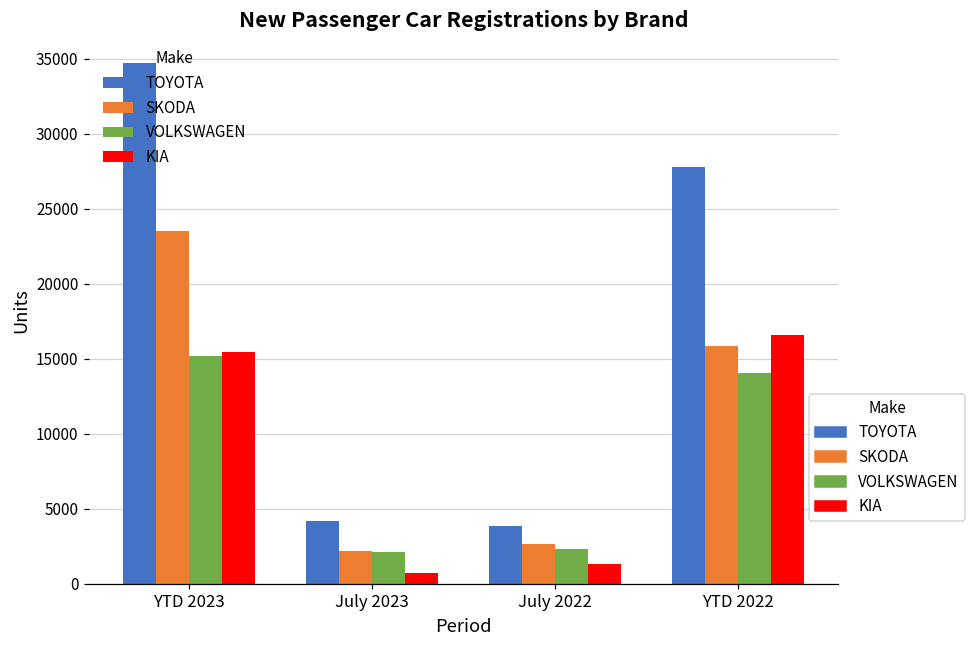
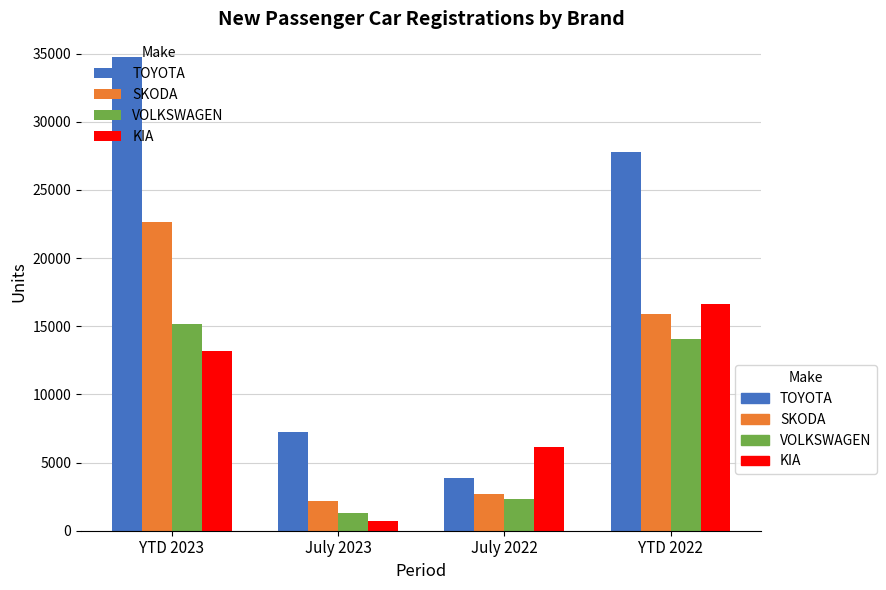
  {
    "TOYOTA": {
      "YTD 2023": 34700,
-     "July 2023": 4200,
+     "July 2023": 7300,
      "July 2022": 3900,
      "YTD 2022": 27800
    },
    "SKODA": {
-     "YTD 2023": 23500,
+     "YTD 2023": 22700,
      "July 2023": 2200,
      "July 2022": 2700,
      "YTD 2022": 15900
    },
    "VOLKSWAGEN": {
      "YTD 2023": 15200,
-     "July 2023": 2100,
+     "July 2023": 1300,
      "July 2022": 2400,
      "YTD 2022": 14000
    },
    "KIA": {
-     "YTD 2023": 15500,
+     "YTD 2023": 13200,
      "July 2023": 700,
-     "July 2022": 1300,
+     "July 2022": 6100,
      "YTD 2022": 16600
    }
  }
